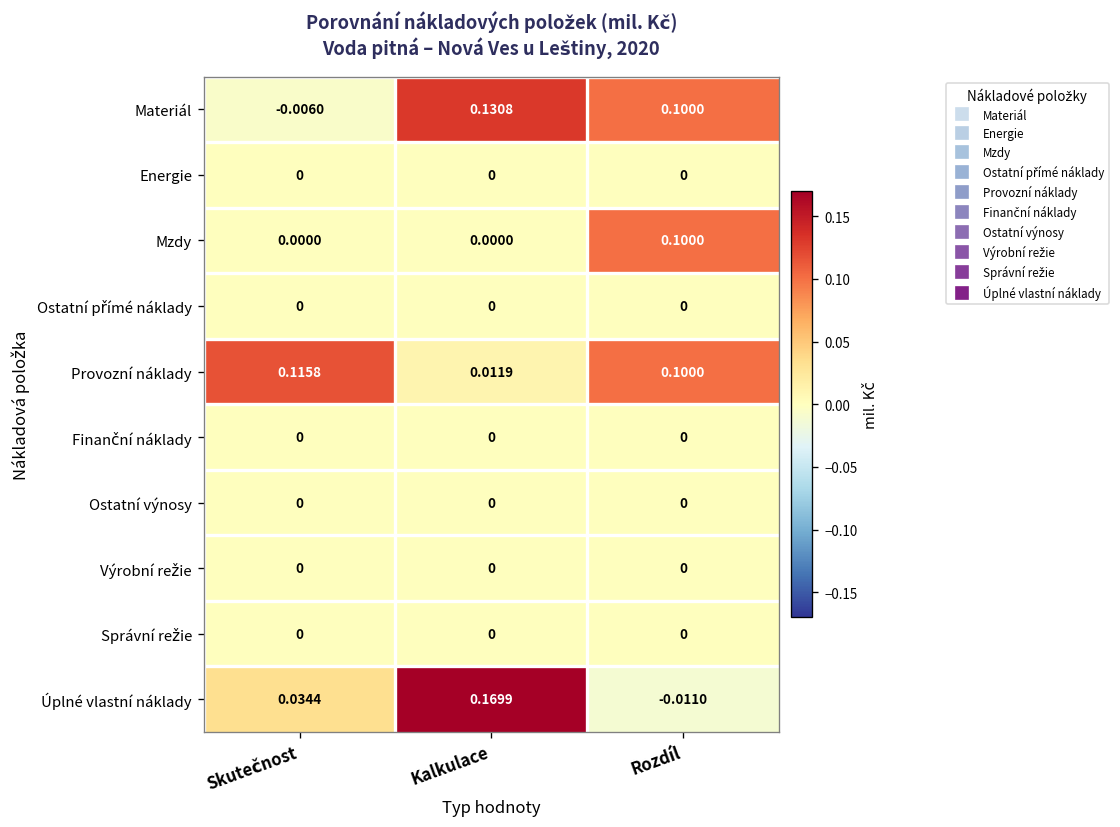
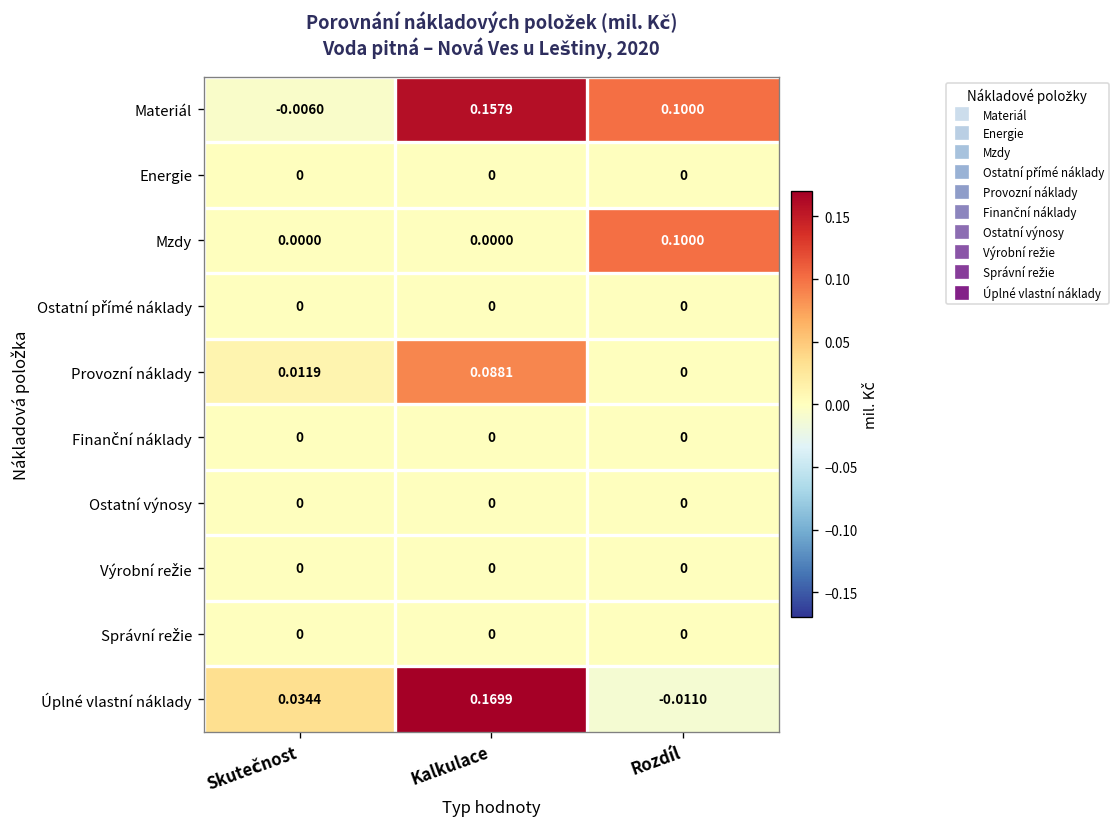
  {
    "Materiál": {
      "Skutečnost": -0.0060,
-     "Kalkulace": 0.1308,
+     "Kalkulace": 0.1579,
      "Rozdíl": 0.1000
    },
    "Energie": {
      "Skutečnost": 0,
      "Kalkulace": 0,
      "Rozdíl": 0
    },
    "Mzdy": {
      "Skutečnost": 0.0000,
      "Kalkulace": 0.0000,
      "Rozdíl": 0.1000
    },
    "Ostatní přímé náklady": {
      "Skutečnost": 0,
      "Kalkulace": 0,
      "Rozdíl": 0
    },
    "Provozní náklady": {
-     "Skutečnost": 0.1158,
-     "Kalkulace": 0.0119,
-     "Rozdíl": 0.1000
+     "Skutečnost": 0.0119,
+     "Kalkulace": 0.0881,
+     "Rozdíl": 0
    },
    "Finanční náklady": {
      "Skutečnost": 0,
      "Kalkulace": 0,
      "Rozdíl": 0
    },
    "Ostatní výnosy": {
      "Skutečnost": 0,
      "Kalkulace": 0,
      "Rozdíl": 0
    },
    "Výrobní režie": {
      "Skutečnost": 0,
      "Kalkulace": 0,
      "Rozdíl": 0
    },
    "Správní režie": {
      "Skutečnost": 0,
      "Kalkulace": 0,
      "Rozdíl": 0
    },
    "Úplné vlastní náklady": {
      "Skutečnost": 0.0344,
      "Kalkulace": 0.1699,
      "Rozdíl": -0.0110
    }
  }
